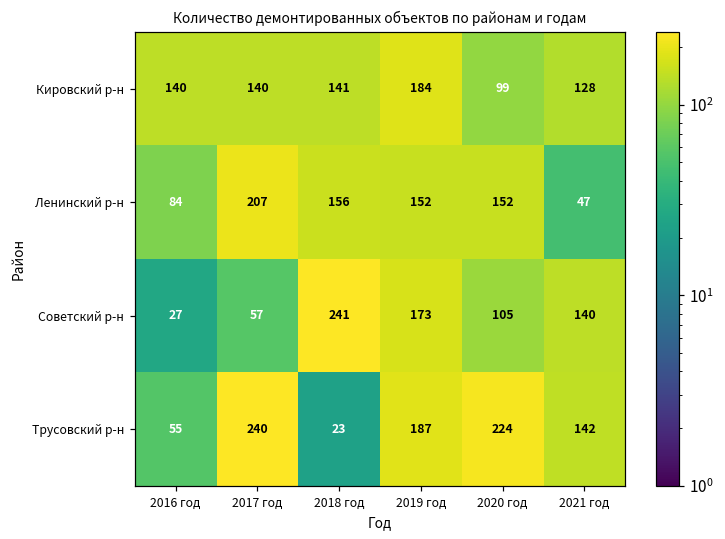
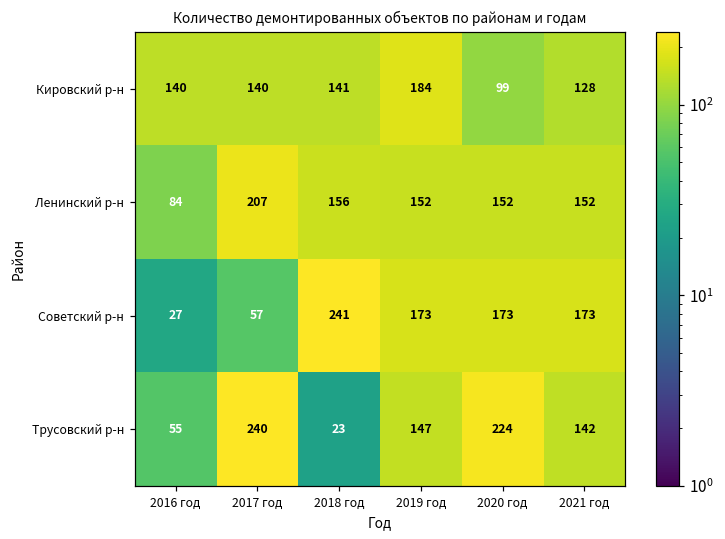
  {
    "Кировский р-н": {
      "2016 год": 140,
      "2017 год": 140,
      "2018 год": 141,
      "2019 год": 184,
      "2020 год": 99,
      "2021 год": 128
    },
    "Ленинский р-н": {
      "2016 год": 84,
      "2017 год": 207,
      "2018 год": 156,
      "2019 год": 152,
      "2020 год": 152,
-     "2021 год": 47
+     "2021 год": 152
    },
    "Советский р-н": {
      "2016 год": 27,
      "2017 год": 57,
      "2018 год": 241,
      "2019 год": 173,
-     "2020 год": 105,
-     "2021 год": 140
+     "2020 год": 173,
+     "2021 год": 173
    },
    "Трусовский р-н": {
      "2016 год": 55,
      "2017 год": 240,
      "2018 год": 23,
-     "2019 год": 187,
+     "2019 год": 147,
      "2020 год": 224,
      "2021 год": 142
    }
  }
